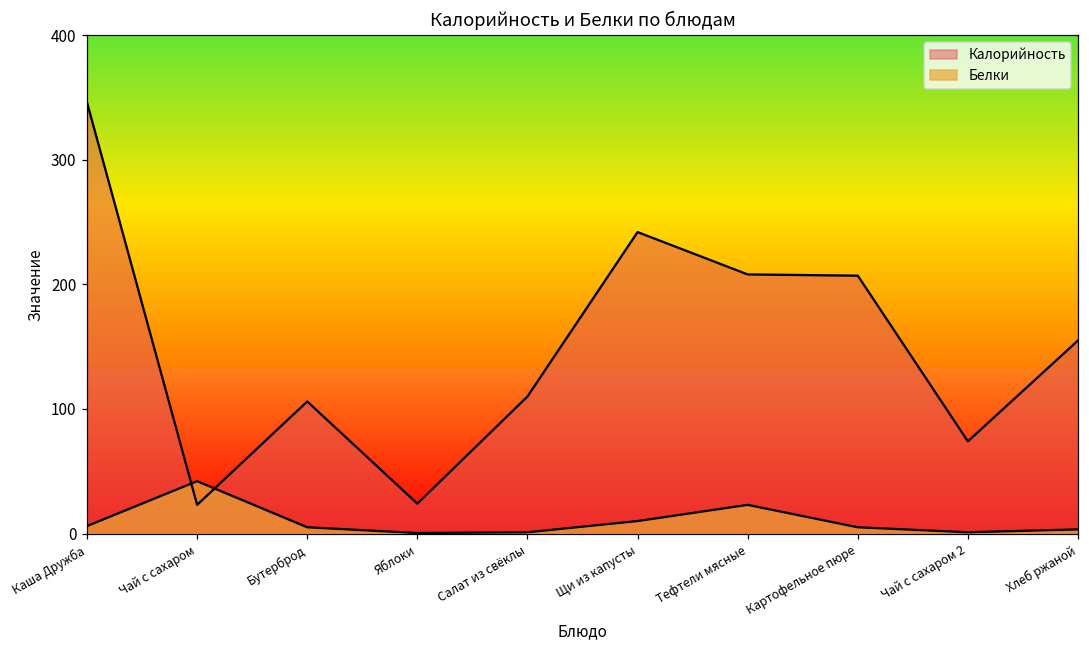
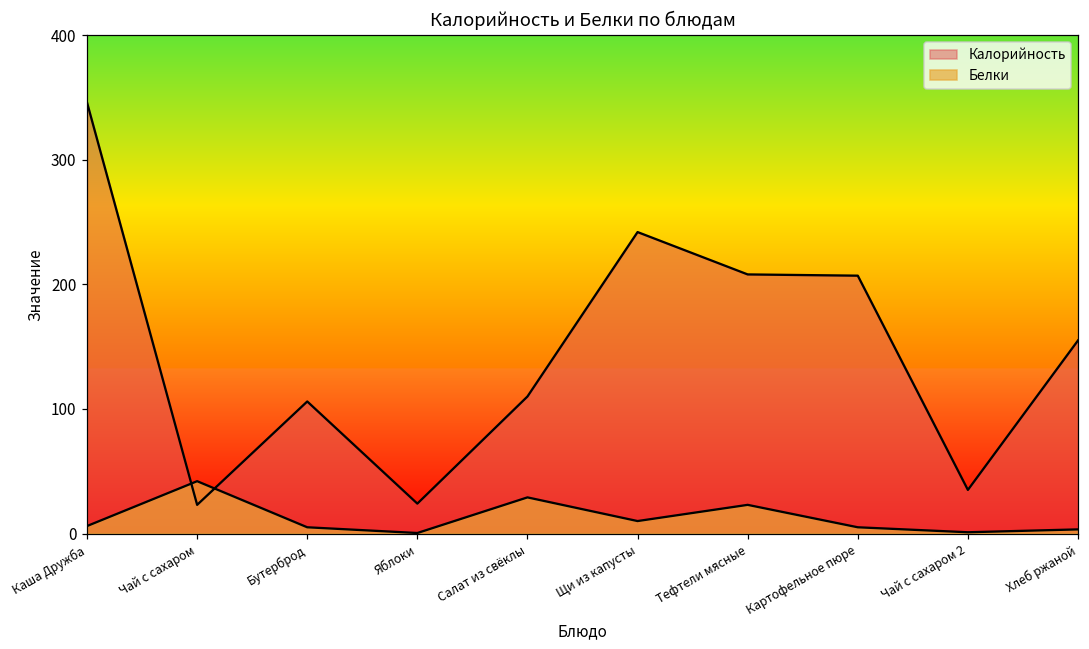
  {
    "Калорийность": {
      "Каша Дружба": 346,
      "Чай с сахаром": 23,
      "Бутерброд": 106,
      "Яблоки": 24,
      "Салат из свёклы": 110,
      "Щи из капусты": 242,
      "Тефтели мясные": 208,
      "Картофельное пюре": 207,
-     "Чай с сахаром 2": 74,
+     "Чай с сахаром 2": 35,
      "Хлеб ржаной": 155
    },
    "Белки": {
      "Каша Дружба": 6,
      "Чай с сахаром": 42,
      "Бутерброд": 5,
      "Яблоки": 0,
-     "Салат из свёклы": 1,
+     "Салат из свёклы": 29,
      "Щи из капусты": 10,
      "Тефтели мясные": 23,
      "Картофельное пюре": 5,
      "Чай с сахаром 2": 1,
      "Хлеб ржаной": 3
    }
  }
